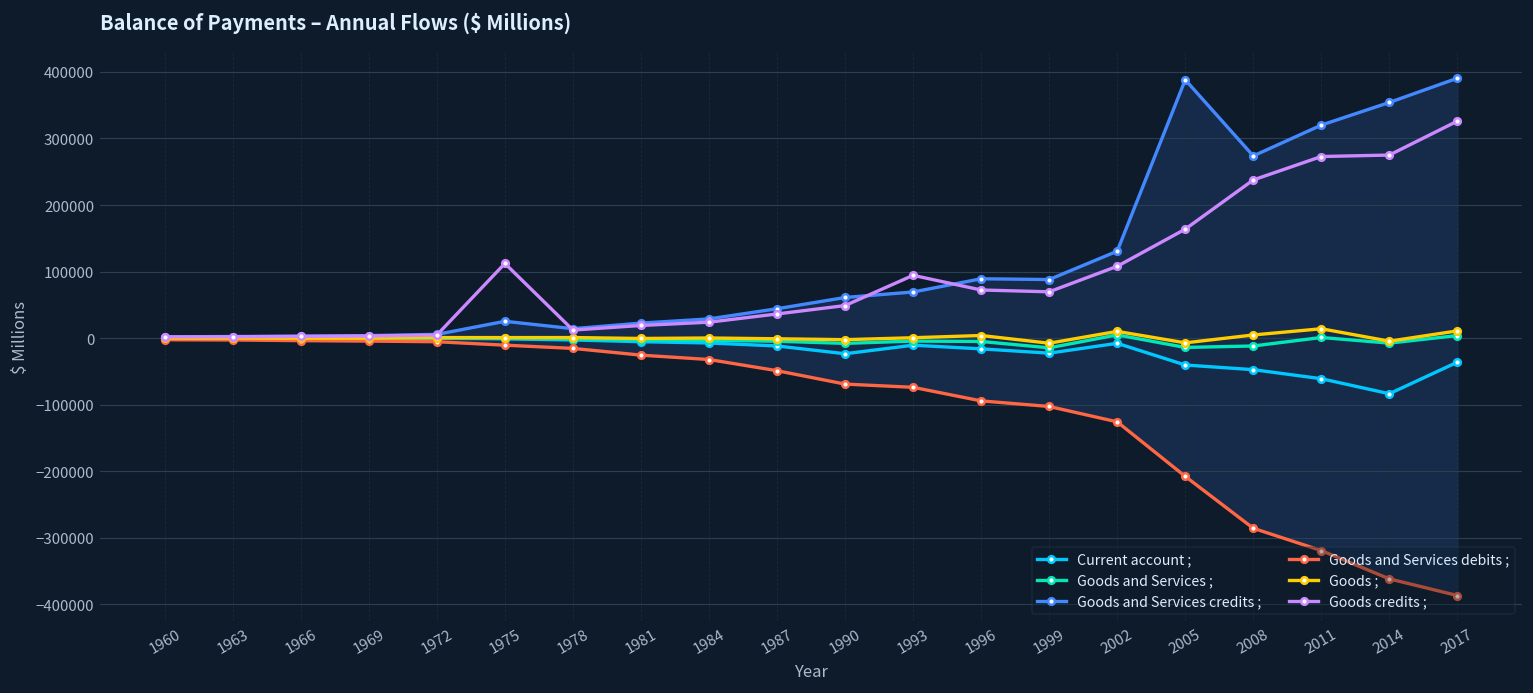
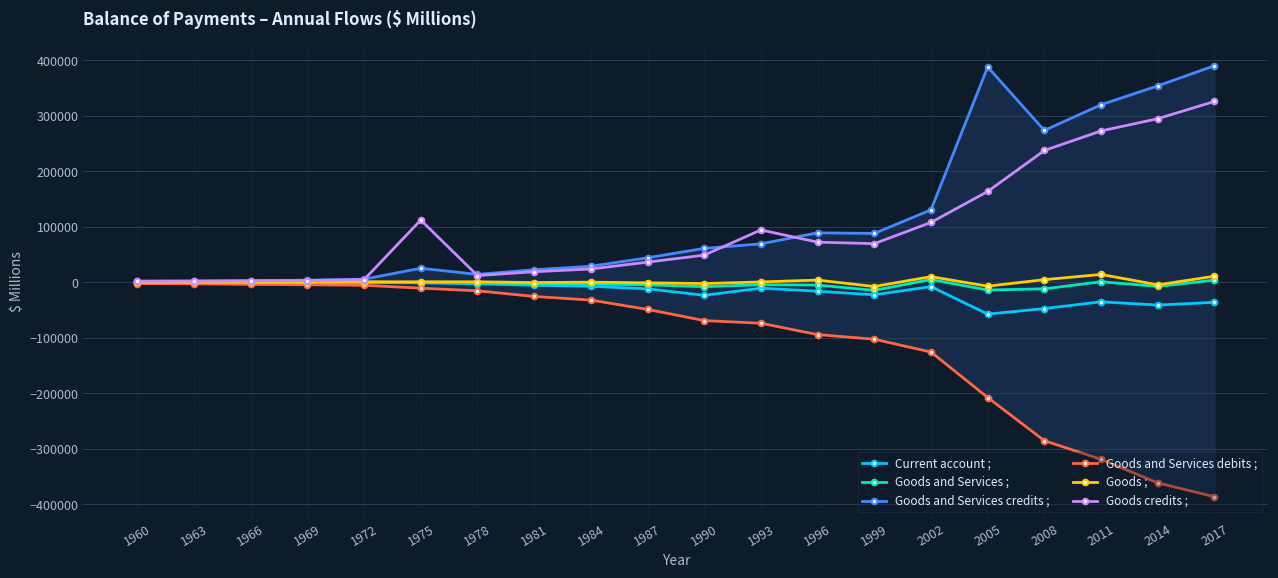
  {
    "Current account ;": {
      "1987": -10000,
      "1990": -20000,
      "1993": -10000,
      "1996": -20000,
      "1999": -20000,
      "2002": -10000,
-     "2005": -40000,
+     "2005": -60000,
      "2008": -50000,
-     "2011": -60000,
-     "2014": -80000,
+     "2011": -40000,
+     "2014": -40000,
      "2017": -40000
    },
    "Goods and Services ;": {
      "1990": -10000,
      "1993": 0,
      "1996": 0,
      "1999": -10000,
      "2002": 10000,
      "2005": -10000,
      "2008": -10000,
      "2011": 0,
      "2017": 0
    },
    "Goods and Services credits ;": {
      "1975": 30000,
      "1984": 30000,
      "1987": 40000,
      "1990": 60000,
      "1993": 70000,
      "1996": 90000,
      "1999": 90000,
      "2002": 130000,
      "2005": 390000,
      "2008": 270000,
      "2011": 320000,
      "2014": 350000,
      "2017": 390000
    },
    "Goods and Services debits ;": {
      "1972": -10000,
      "1975": -10000,
      "1978": -20000,
      "1981": -30000,
      "1984": -30000,
      "1987": -50000,
      "1990": -70000,
      "1993": -70000,
      "1996": -90000,
      "1999": -100000,
      "2002": -130000,
      "2005": -210000,
      "2008": -290000
    },
    "Goods ;": {
      "1990": 0,
      "1993": 0,
      "1996": 0,
      "1999": -10000,
      "2002": 10000,
      "2005": -10000,
      "2008": 0,
      "2011": 10000,
      "2017": 10000
    },
    "Goods credits ;": {
      "1975": 110000,
      "1984": 20000,
      "1987": 40000,
      "1990": 50000,
      "1993": 90000,
      "1996": 70000,
      "1999": 70000,
      "2002": 110000,
      "2005": 160000,
      "2008": 240000,
      "2011": 270000,
-     "2014": 280000,
+     "2014": 290000,
      "2017": 330000
    }
  }
